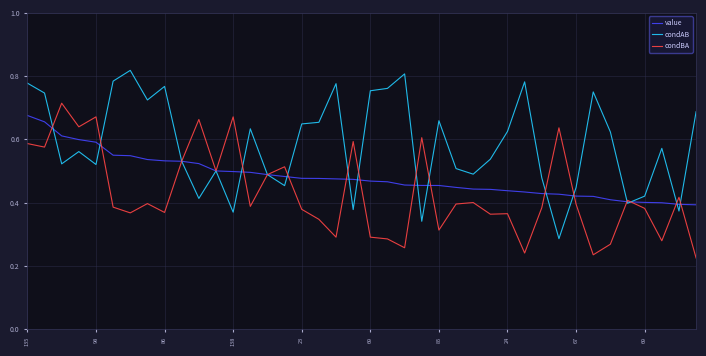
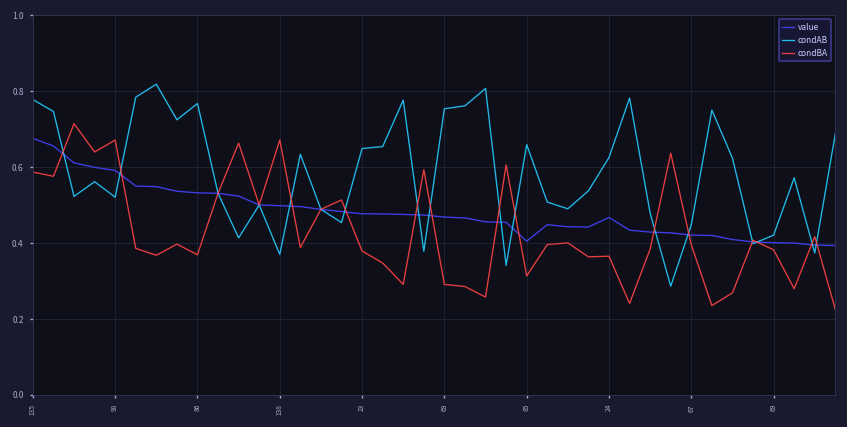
  {
    "value": {
      "23": 0.48,
-     "85": 0.45,
-     "24": 0.44
+     "85": 0.40,
+     "24": 0.47
    },
    "condAB": {
      "23": 0.65,
      "85": 0.66,
      "24": 0.63
    },
    "condBA": {
      "23": 0.38,
      "85": 0.31,
      "24": 0.36
    }
  }
